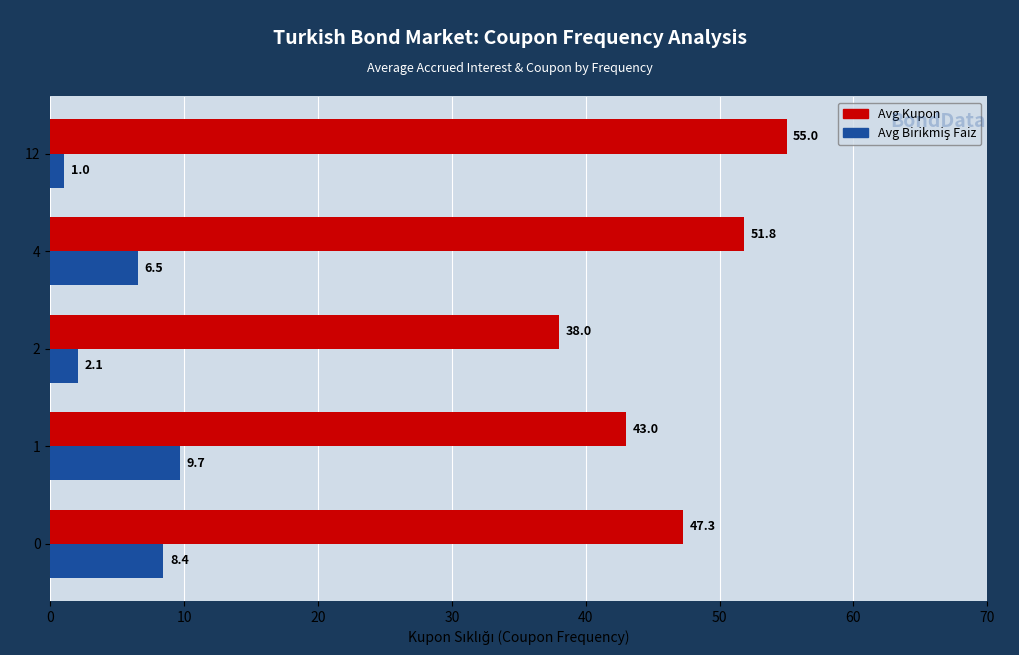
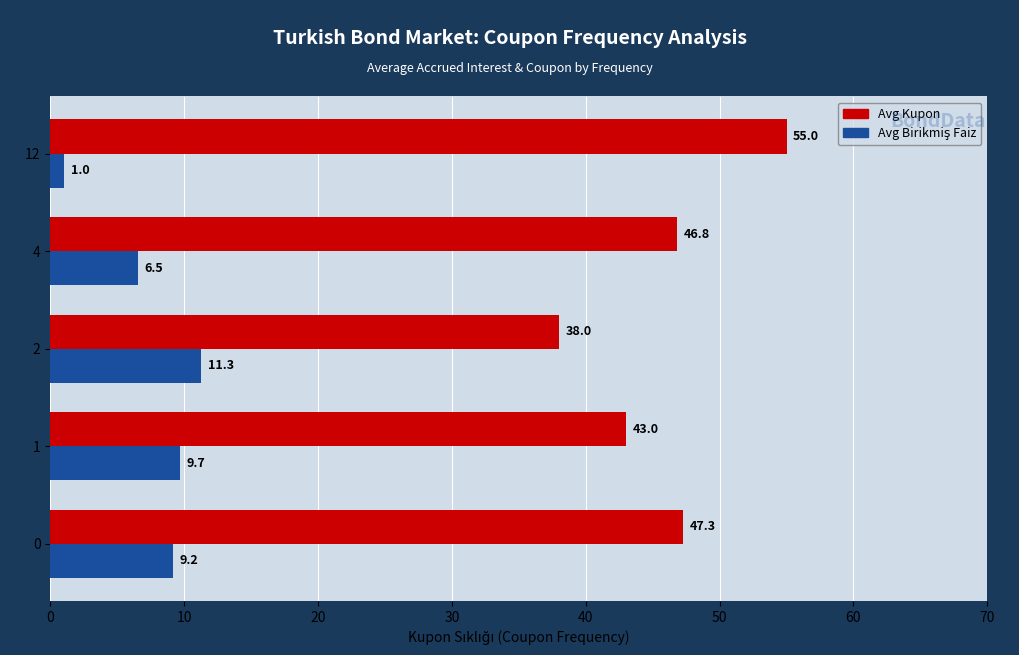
  {
    "Avg Kupon": {
      "12": 55.0,
-     "4": 51.8,
+     "4": 46.8,
      "2": 38.0,
      "1": 43.0,
      "0": 47.3
    },
    "Avg Birikmiş Faiz": {
      "12": 1.0,
      "4": 6.5,
-     "2": 2.1,
+     "2": 11.3,
      "1": 9.7,
-     "0": 8.4
+     "0": 9.2
    }
  }
